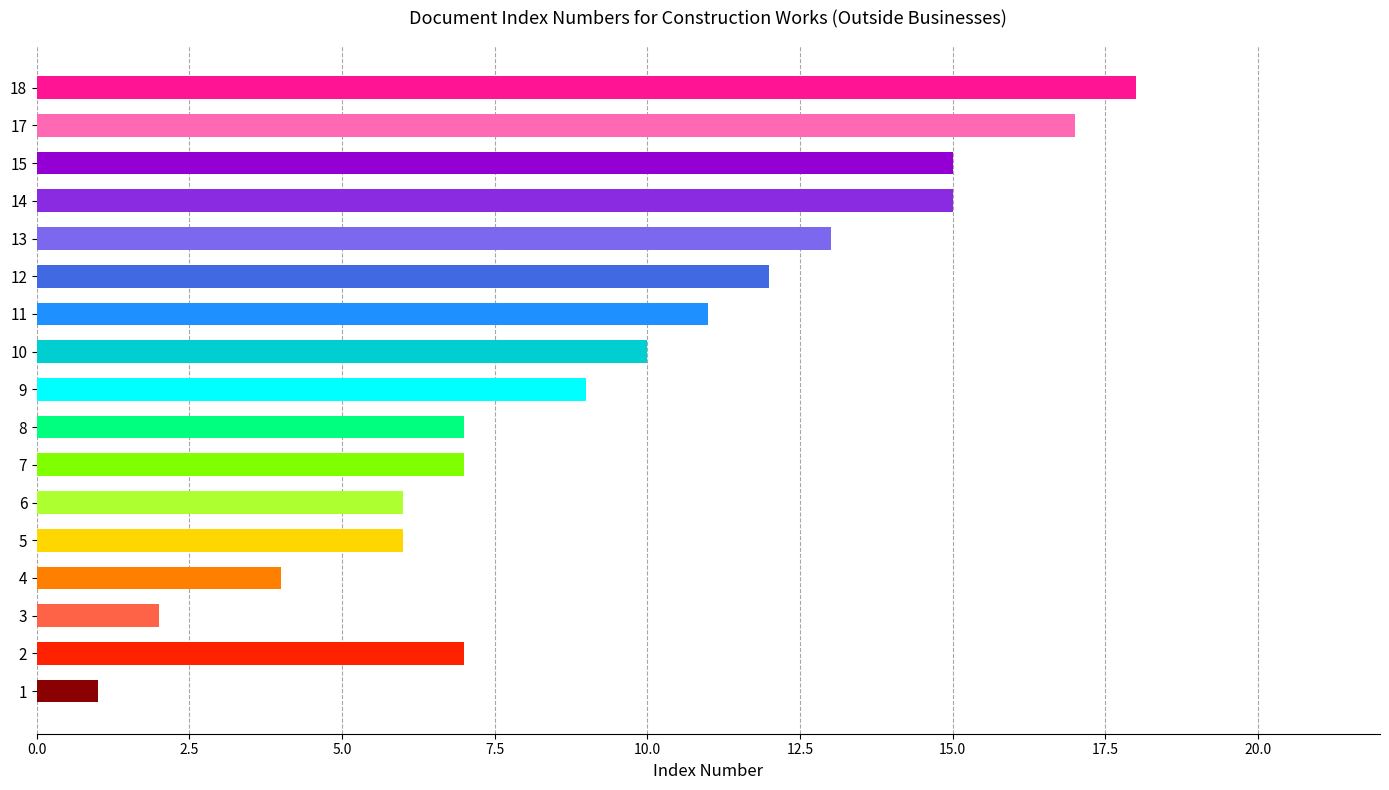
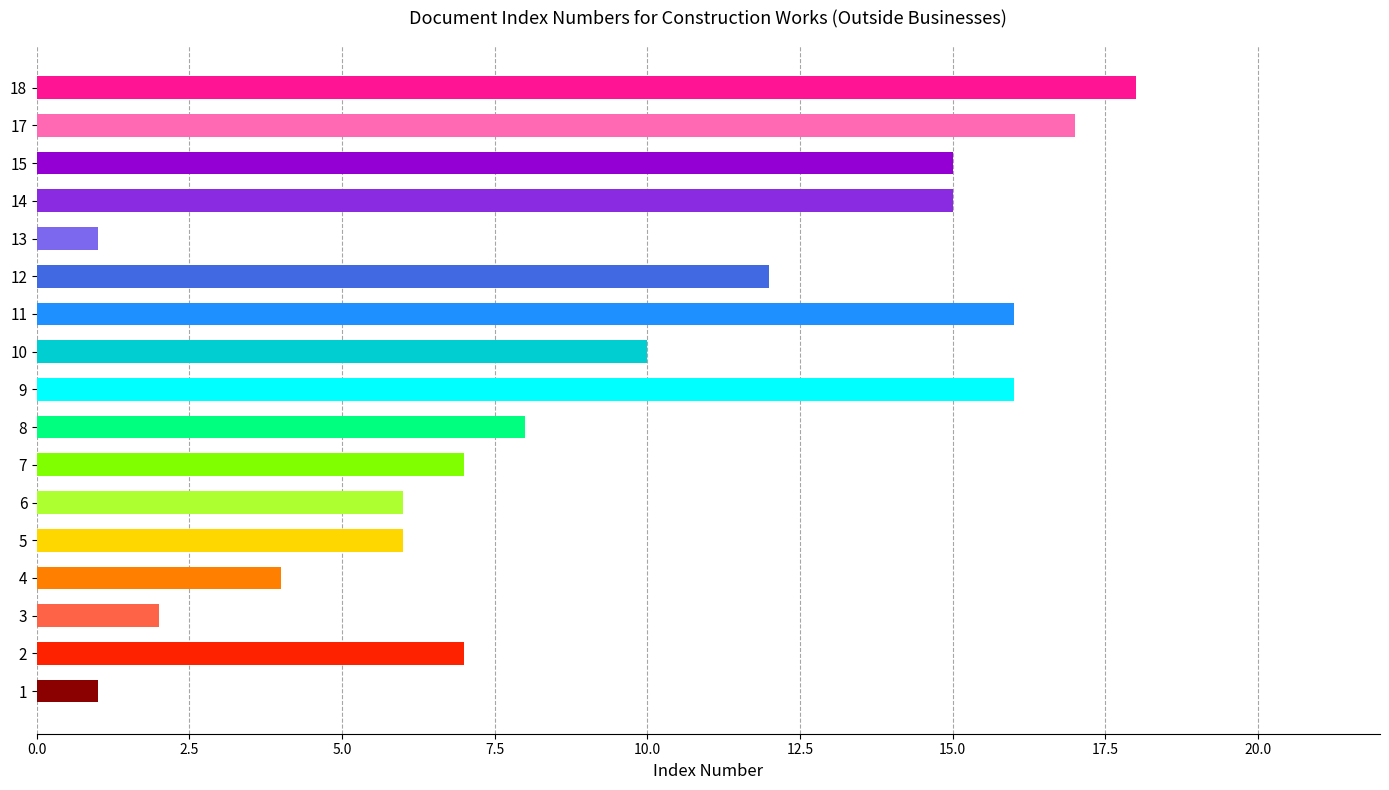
  {
    "18": 18,
    "17": 17,
    "15": 15,
    "14": 15,
-   "13": 13,
+   "13": 1,
    "12": 12,
-   "11": 11,
+   "11": 16,
    "10": 10,
-   "9": 9,
-   "8": 7,
+   "9": 16,
+   "8": 8,
    "7": 7,
    "6": 6,
    "5": 6,
    "4": 4,
    "3": 2,
    "2": 7,
    "1": 1
  }
